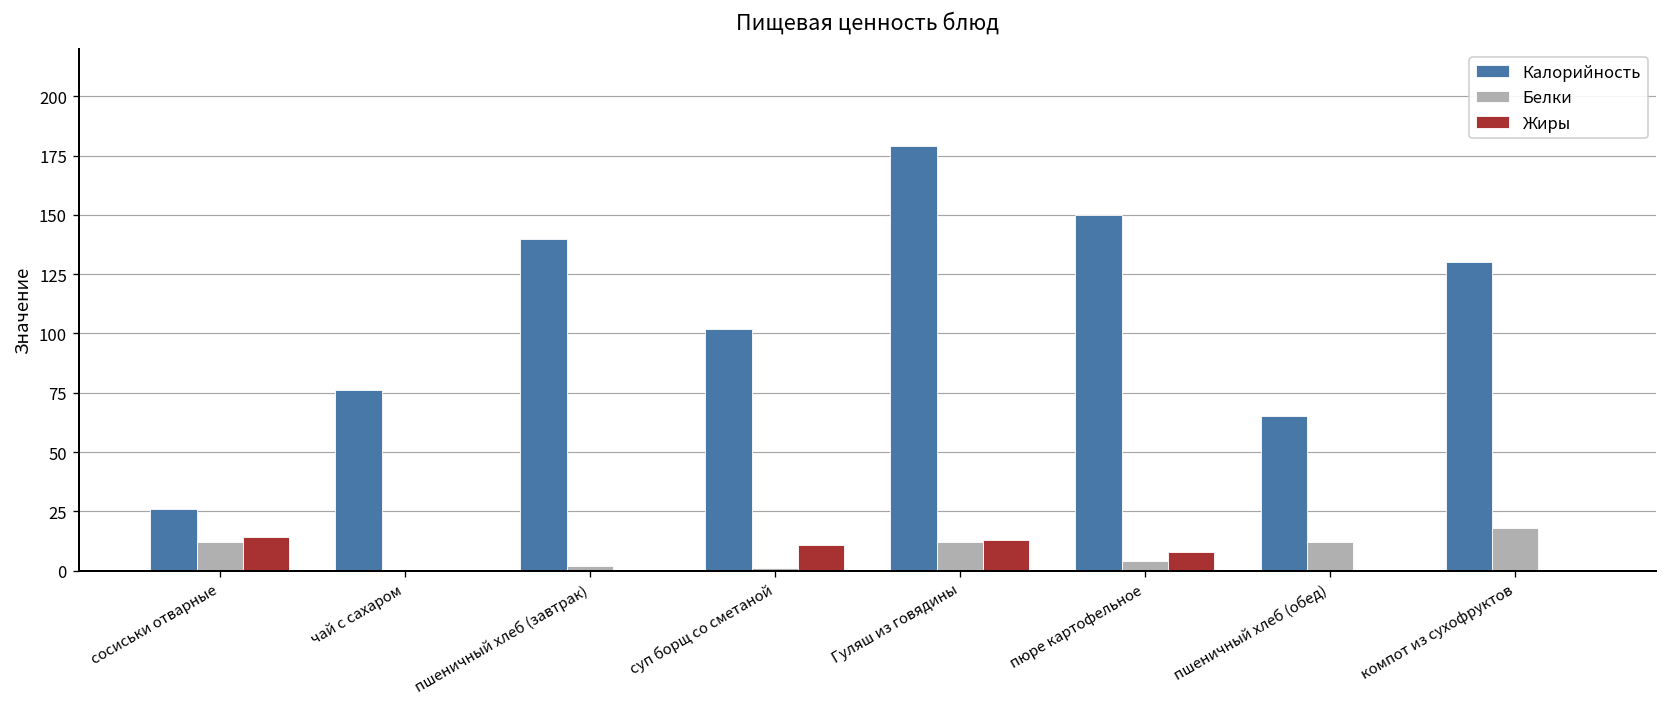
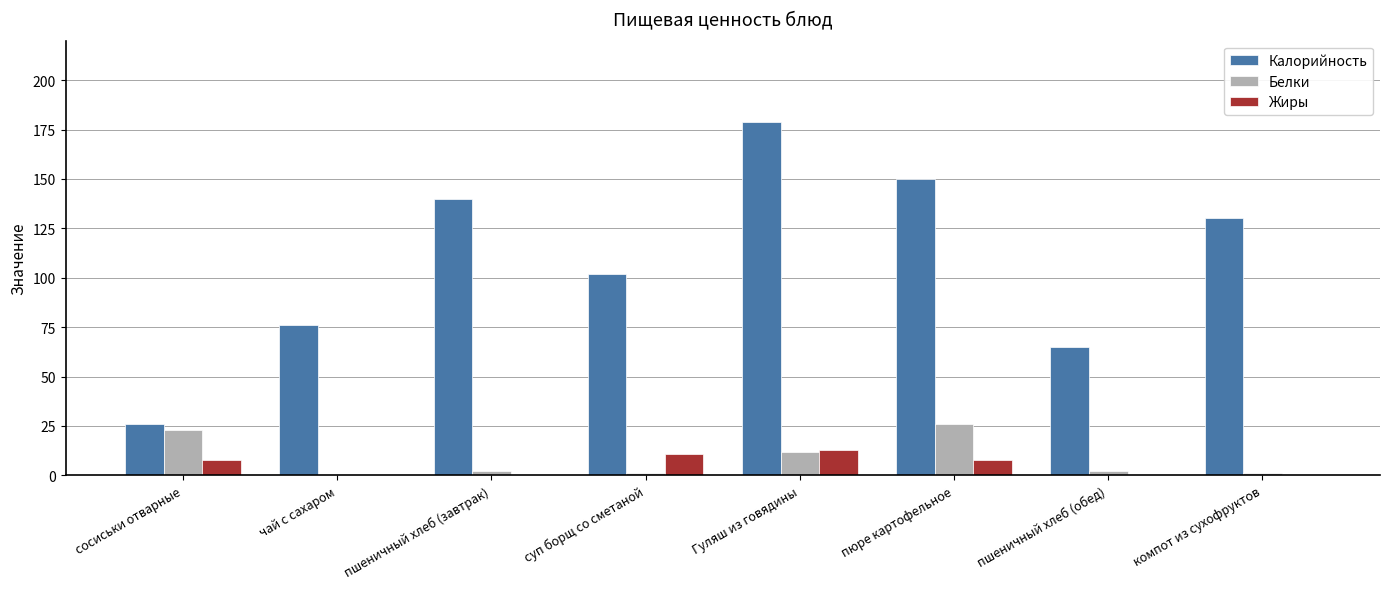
  {
    "Калорийность": {
      "сосиськи отварные": 26,
      "чай с сахаром": 76,
      "пшеничный хлеб (завтрак)": 140,
      "суп борщ со сметаной": 102,
      "Гуляш из говядины": 179,
      "пюре картофельное": 150,
      "пшеничный хлеб (обед)": 65,
      "компот из сухофруктов": 130
    },
    "Белки": {
-     "сосиськи отварные": 12,
+     "сосиськи отварные": 23,
      "чай с сахаром": 0,
      "пшеничный хлеб (завтрак)": 2,
      "Гуляш из говядины": 12,
-     "пюре картофельное": 4,
-     "пшеничный хлеб (обед)": 12,
-     "компот из сухофруктов": 18
+     "пюре картофельное": 26,
+     "пшеничный хлеб (обед)": 2,
+     "компот из сухофруктов": 1
    },
    "Жиры": {
-     "сосиськи отварные": 14,
+     "сосиськи отварные": 8,
      "чай с сахаром": 0,
      "пшеничный хлеб (завтрак)": 0,
      "суп борщ со сметаной": 11,
      "Гуляш из говядины": 13,
      "пюре картофельное": 8,
      "пшеничный хлеб (обед)": 0,
      "компот из сухофруктов": 0
    }
  }
